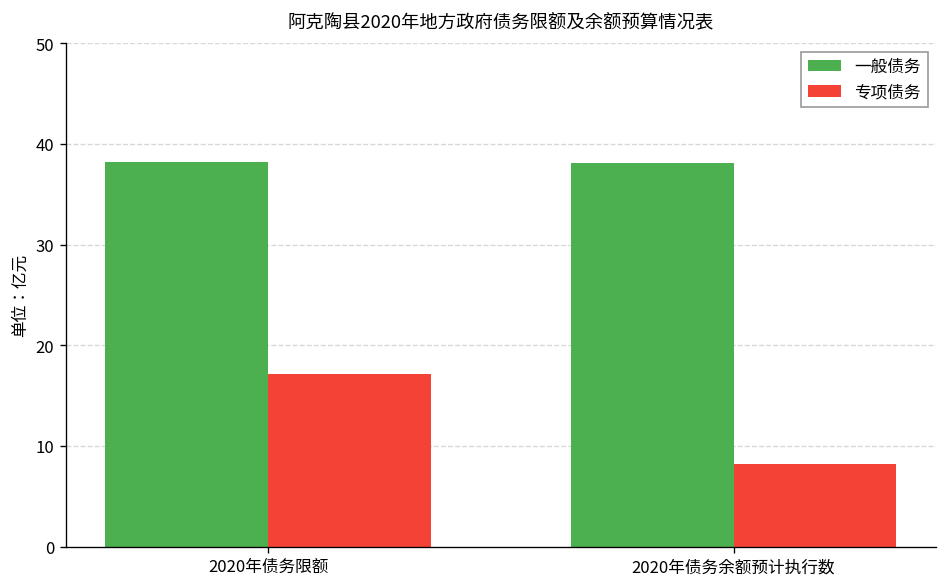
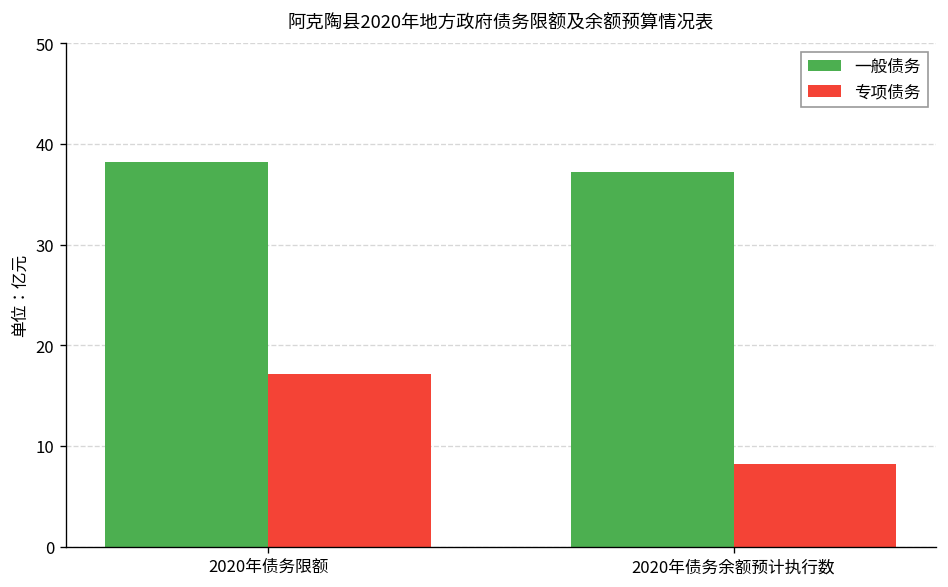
  {
    "一般债务": {
      "2020年债务限额": 38,
-     "2020年债务余额预计执行数": 38
+     "2020年债务余额预计执行数": 37
    },
    "专项债务": {
      "2020年债务限额": 17,
      "2020年债务余额预计执行数": 8
    }
  }
